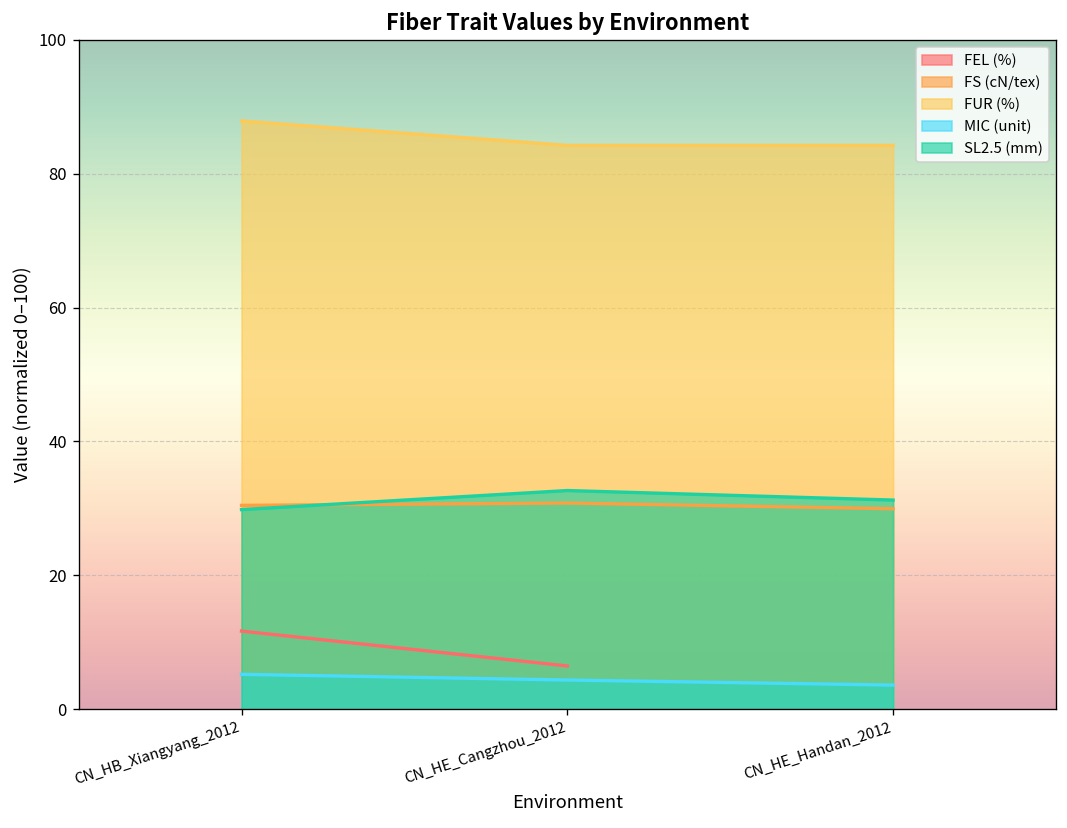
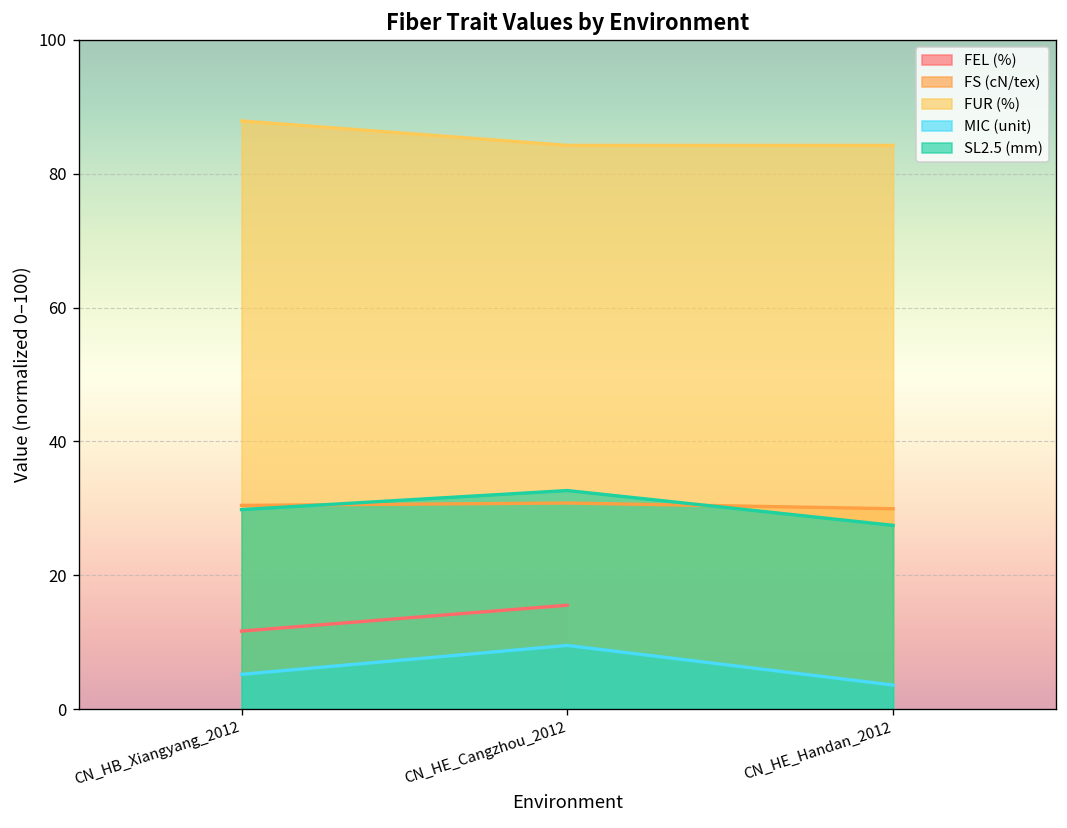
  {
    "FEL (%)": {
      "CN_HB_Xiangyang_2012": 12,
-     "CN_HE_Cangzhou_2012": 6
+     "CN_HE_Cangzhou_2012": 16
    },
    "MIC (unit)": {
      "CN_HB_Xiangyang_2012": 5,
-     "CN_HE_Cangzhou_2012": 4,
+     "CN_HE_Cangzhou_2012": 10,
      "CN_HE_Handan_2012": 4
    },
    "SL2.5 (mm)": {
      "CN_HB_Xiangyang_2012": 30,
      "CN_HE_Cangzhou_2012": 33,
-     "CN_HE_Handan_2012": 31
+     "CN_HE_Handan_2012": 27
    }
  }
